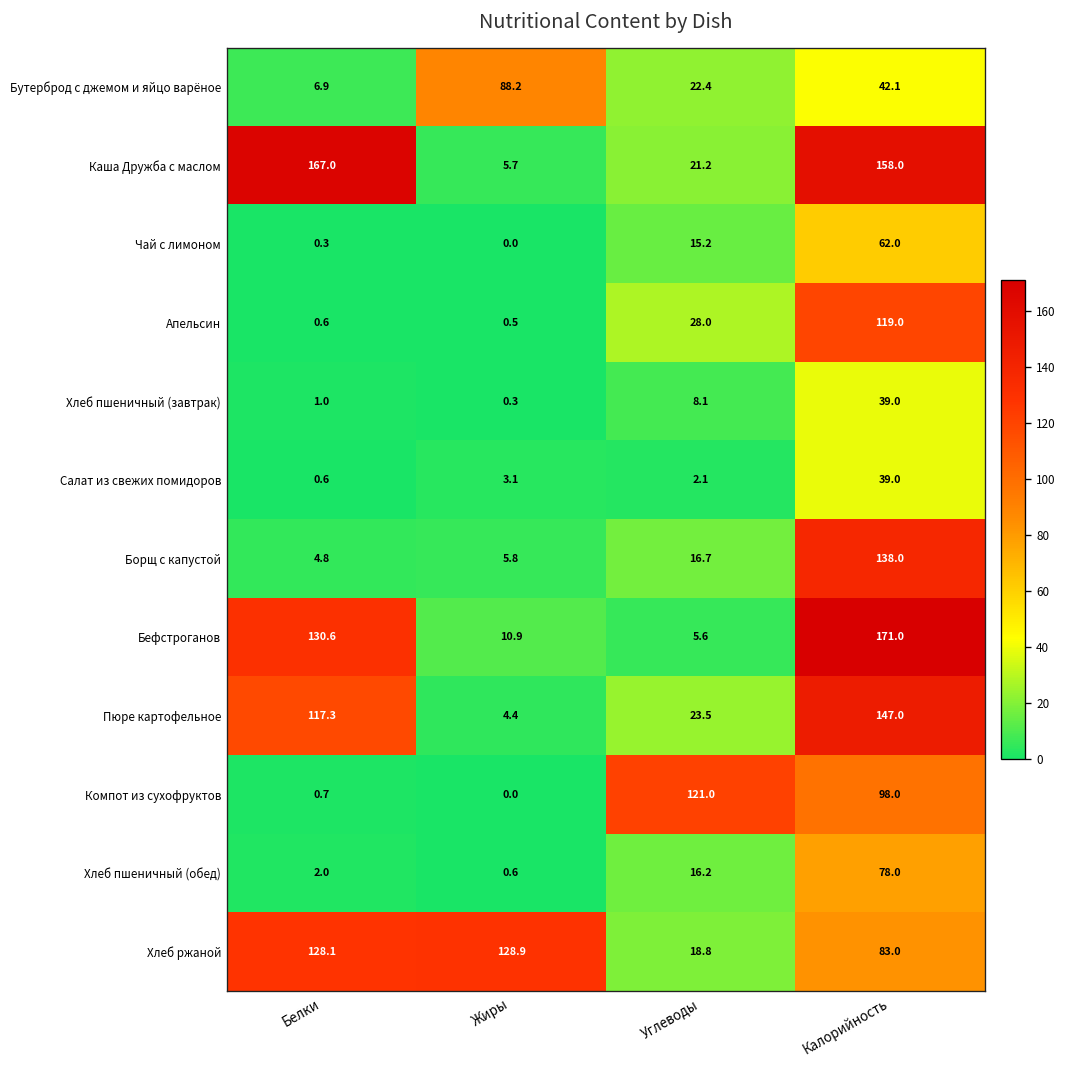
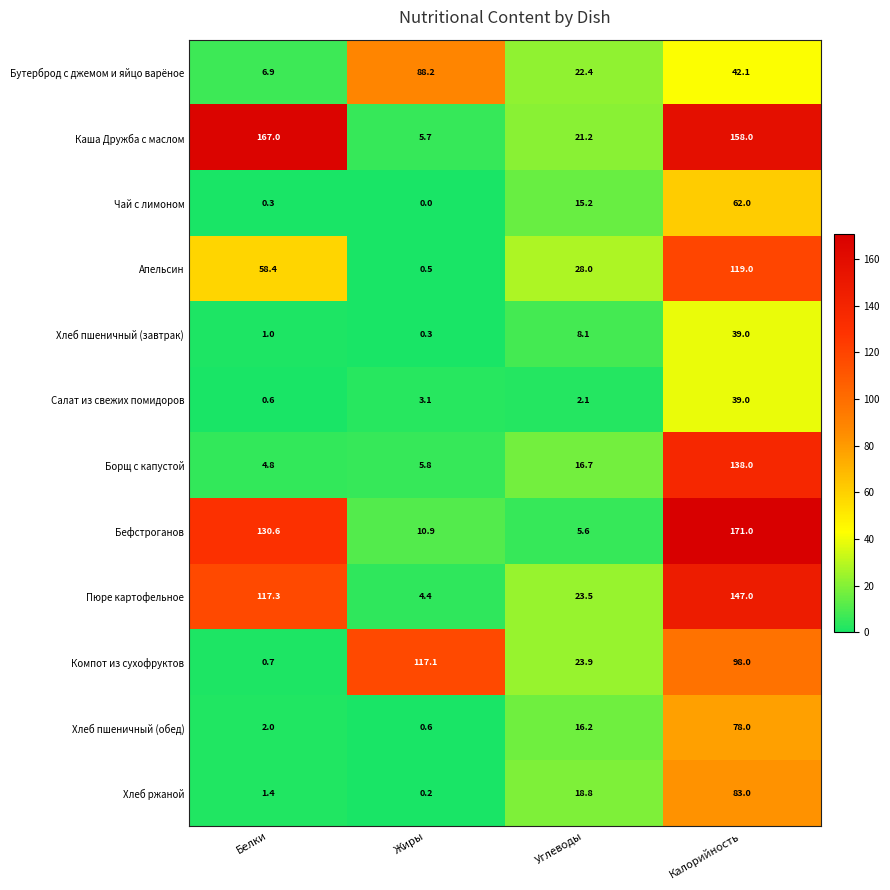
  {
    "Бутерброд с джемом и яйцо варёное": {
      "Белки": 6.9,
      "Жиры": 88.2,
      "Углеводы": 22.4,
      "Калорийность": 42.1
    },
    "Каша Дружба с маслом": {
      "Белки": 167.0,
      "Жиры": 5.7,
      "Углеводы": 21.2,
      "Калорийность": 158.0
    },
    "Чай с лимоном": {
      "Белки": 0.3,
      "Жиры": 0.0,
      "Углеводы": 15.2,
      "Калорийность": 62.0
    },
    "Апельсин": {
-     "Белки": 0.6,
+     "Белки": 58.4,
      "Жиры": 0.5,
      "Углеводы": 28.0,
      "Калорийность": 119.0
    },
    "Хлеб пшеничный (завтрак)": {
      "Белки": 1.0,
      "Жиры": 0.3,
      "Углеводы": 8.1,
      "Калорийность": 39.0
    },
    "Салат из свежих помидоров": {
      "Белки": 0.6,
      "Жиры": 3.1,
      "Углеводы": 2.1,
      "Калорийность": 39.0
    },
    "Борщ с капустой": {
      "Белки": 4.8,
      "Жиры": 5.8,
      "Углеводы": 16.7,
      "Калорийность": 138.0
    },
    "Бефстроганов": {
      "Белки": 130.6,
      "Жиры": 10.9,
      "Углеводы": 5.6,
      "Калорийность": 171.0
    },
    "Пюре картофельное": {
      "Белки": 117.3,
      "Жиры": 4.4,
      "Углеводы": 23.5,
      "Калорийность": 147.0
    },
    "Компот из сухофруктов": {
      "Белки": 0.7,
-     "Жиры": 0.0,
-     "Углеводы": 121.0,
+     "Жиры": 117.1,
+     "Углеводы": 23.9,
      "Калорийность": 98.0
    },
    "Хлеб пшеничный (обед)": {
      "Белки": 2.0,
      "Жиры": 0.6,
      "Углеводы": 16.2,
      "Калорийность": 78.0
    },
    "Хлеб ржаной": {
-     "Белки": 128.1,
-     "Жиры": 128.9,
+     "Белки": 1.4,
+     "Жиры": 0.2,
      "Углеводы": 18.8,
      "Калорийность": 83.0
    }
  }
